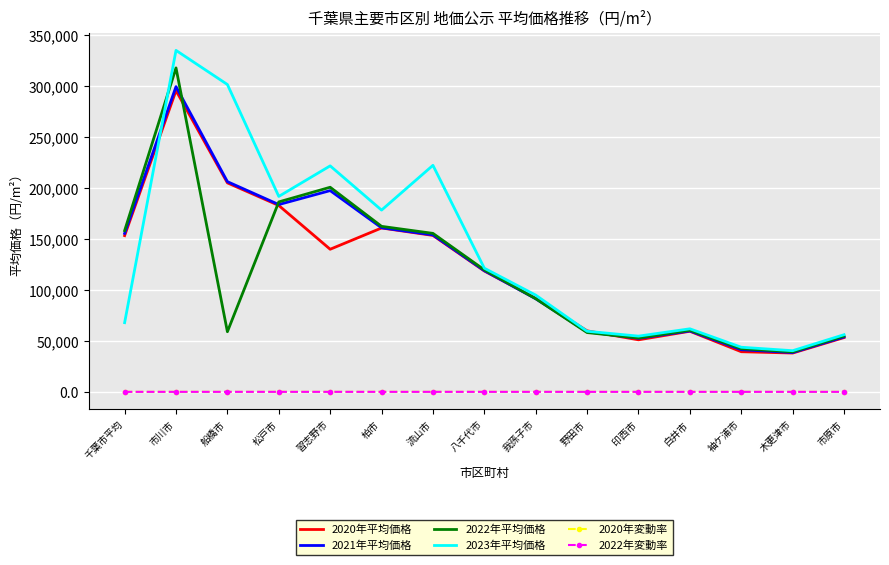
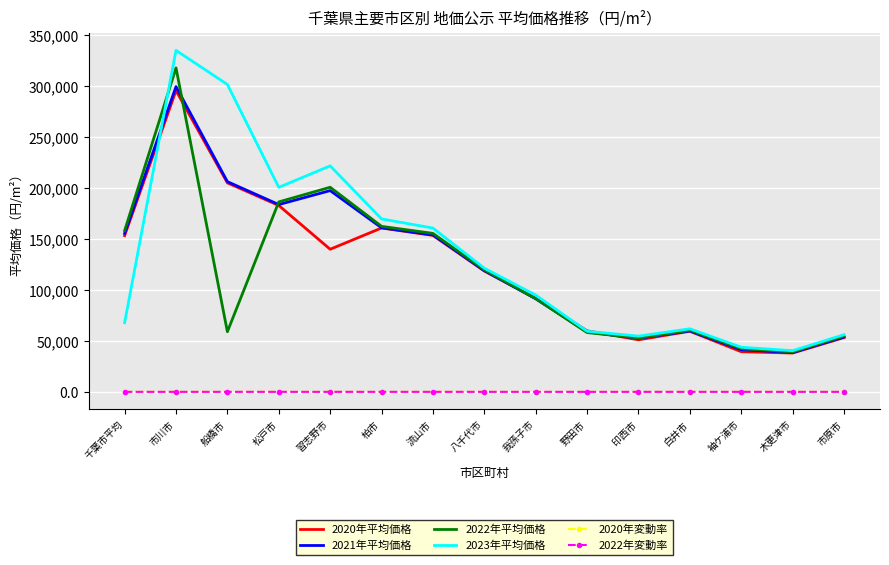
  {
    "2020年平均価格": {
      "市川市": "296,000",
      "習志野市": "140,000"
    },
    "2021年平均価格": {
      "市川市": "300,000",
      "習志野市": "198,000"
    },
    "2022年平均価格": {
      "千葉市平均": "158,000",
      "市川市": "318,000",
      "船橋市": "59,000",
      "松戸市": "187,000",
      "習志野市": "201,000"
    },
    "2023年平均価格": {
      "千葉市平均": "68,000",
      "市川市": "335,000",
      "船橋市": "302,000",
-     "松戸市": "192,000",
+     "松戸市": "201,000",
      "習志野市": "222,000",
-     "柏市": "178,000",
-     "流山市": "222,000",
+     "柏市": "170,000",
+     "流山市": "161,000",
      "我孫子市": "95,000"
    },
    "2022年変動率": {
      "千葉市平均": "0",
      "市川市": "0",
      "船橋市": "0",
      "松戸市": "0",
      "習志野市": "0",
      "柏市": "0",
      "流山市": "0",
      "八千代市": "0",
      "我孫子市": "0",
      "野田市": "0",
      "印西市": "0",
      "白井市": "0",
      "袖ケ浦市": "0",
      "木更津市": "0",
      "市原市": "0"
    }
  }
